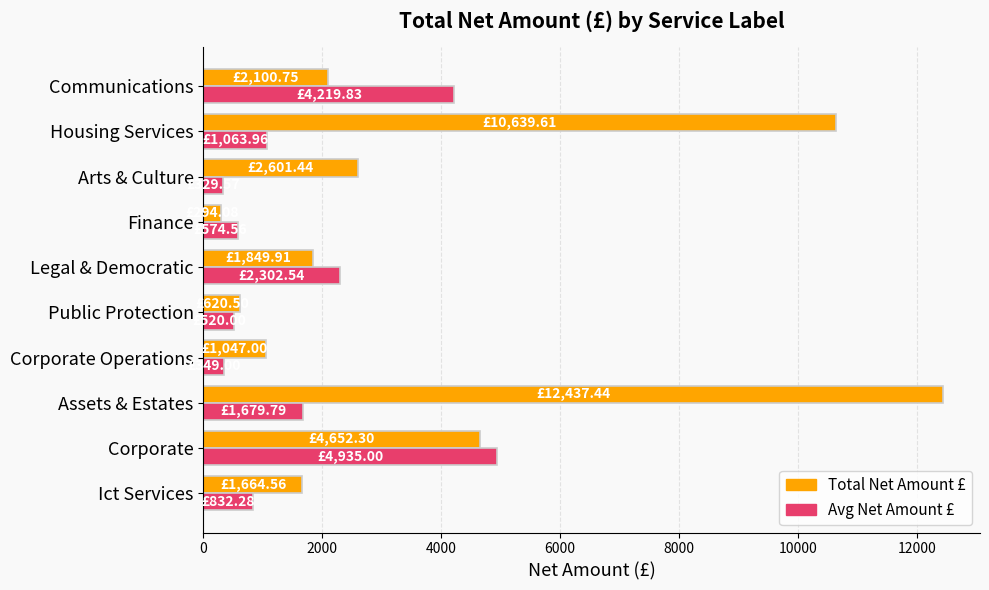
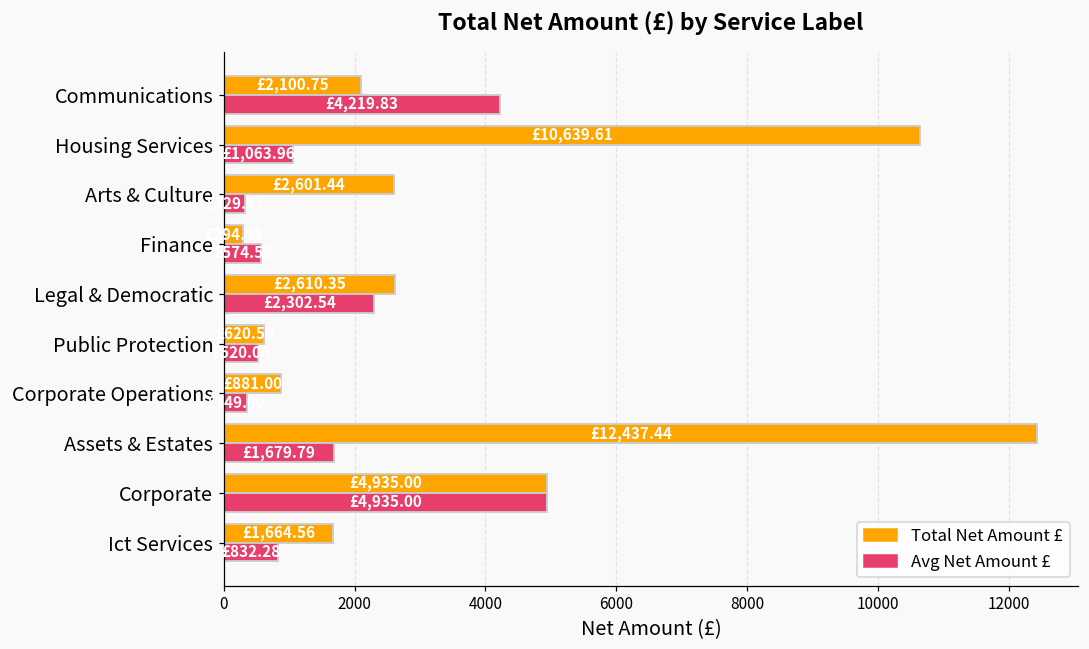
  {
    "Total Net Amount £": {
      "Communications": "£2,100.75",
      "Housing Services": "£10,639.61",
      "Arts & Culture": "£2,601.44",
-     "Legal & Democratic": "£1,849.91",
+     "Legal & Democratic": "£2,610.35",
      "Public Protection": "£620.50",
-     "Corporate Operations": "£1,047.00",
+     "Corporate Operations": "£881.00",
      "Assets & Estates": "£12,437.44",
-     "Corporate": "£4,652.30",
+     "Corporate": "£4,935.00",
      "Ict Services": "£1,664.56"
    },
    "Avg Net Amount £": {
      "Communications": "£4,219.83",
      "Housing Services": "£1,063.96",
      "Finance": "£574.56",
      "Legal & Democratic": "£2,302.54",
      "Public Protection": "£520.00",
      "Assets & Estates": "£1,679.79",
      "Corporate": "£4,935.00",
      "Ict Services": "£832.28"
    }
  }
